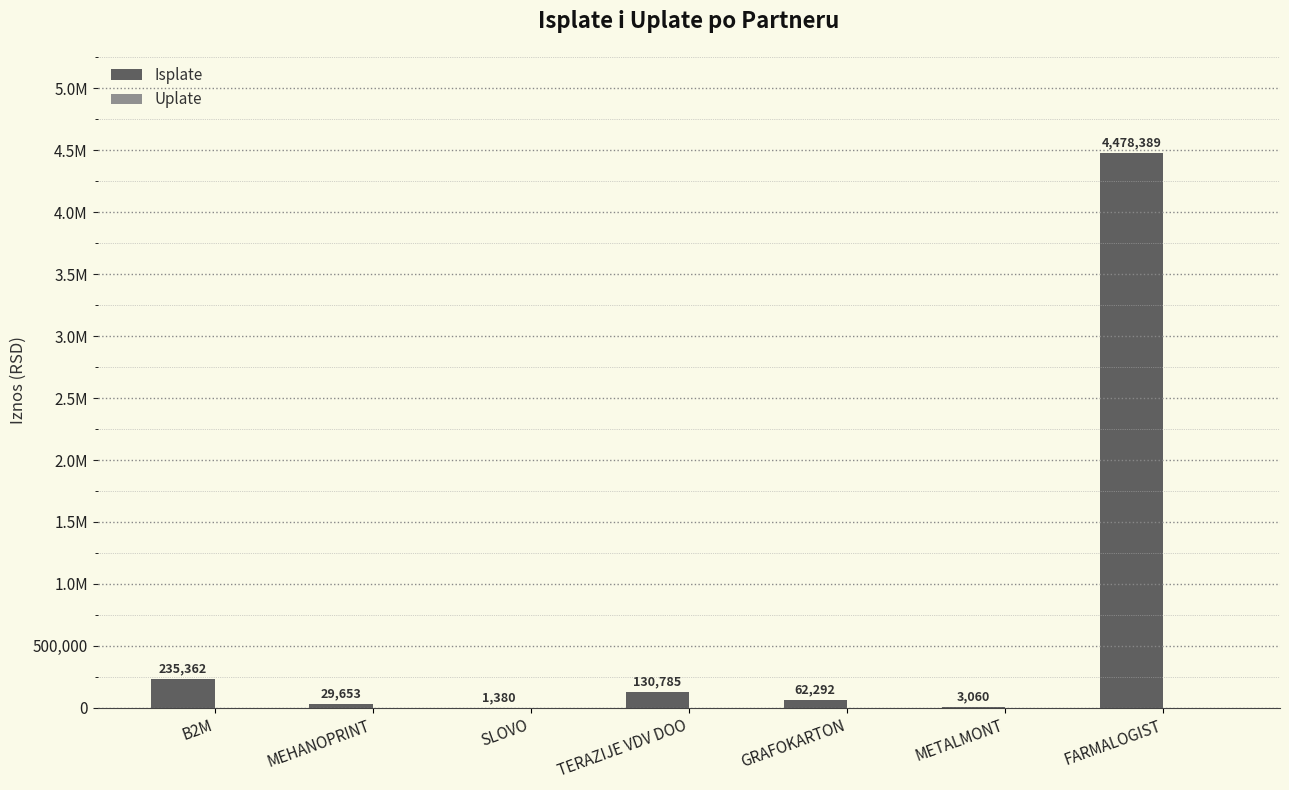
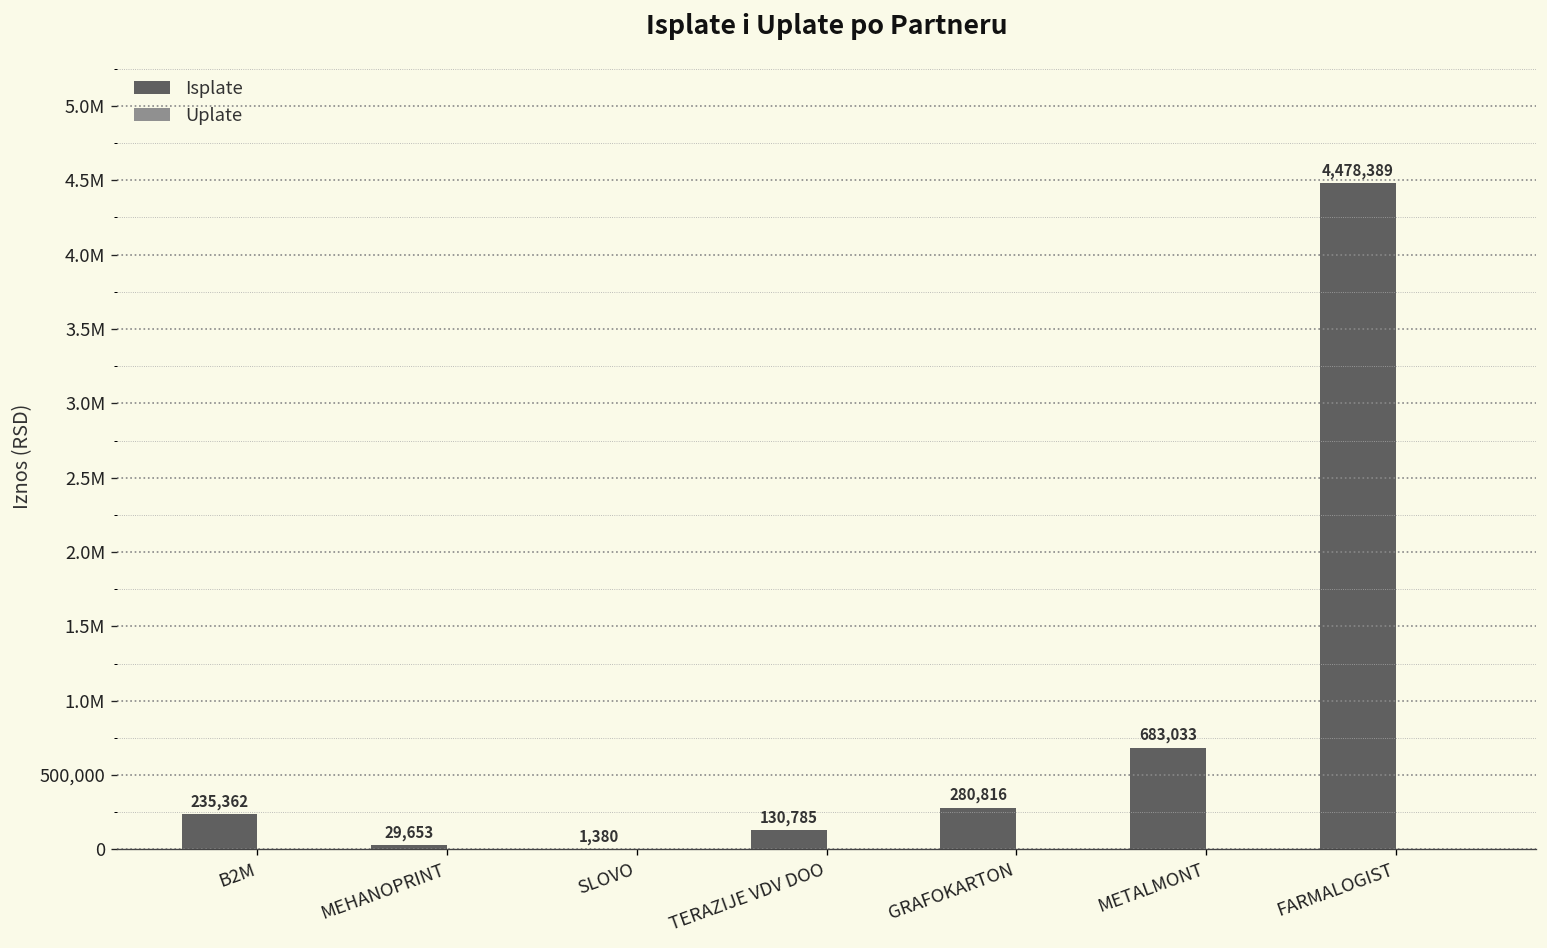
  {
    "Isplate": {
      "B2M": "235,362",
      "MEHANOPRINT": "29,653",
      "SLOVO": "1,380",
      "TERAZIJE VDV DOO": "130,785",
-     "GRAFOKARTON": "62,292",
-     "METALMONT": "3,060",
+     "GRAFOKARTON": "280,816",
+     "METALMONT": "683,033",
      "FARMALOGIST": "4,478,389"
    },
    "Uplate": {
      "B2M": "0",
      "MEHANOPRINT": "0",
      "SLOVO": "0",
      "TERAZIJE VDV DOO": "0",
      "GRAFOKARTON": "0",
      "METALMONT": "0",
      "FARMALOGIST": "0"
    }
  }
